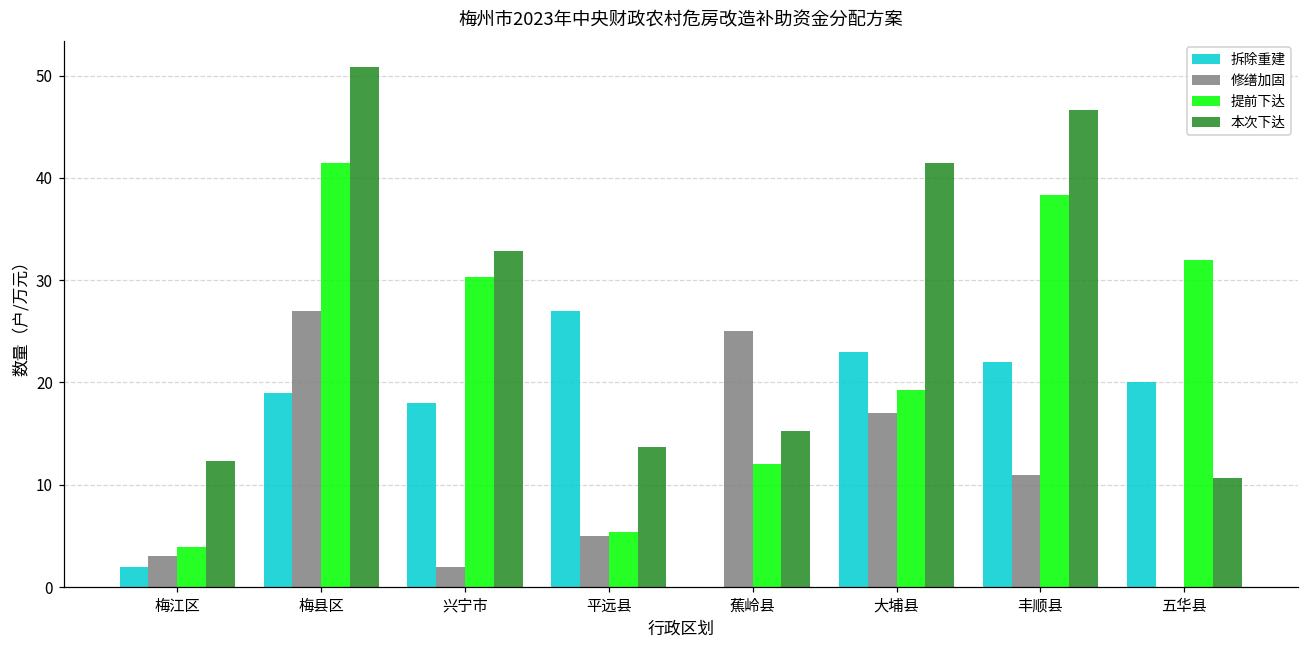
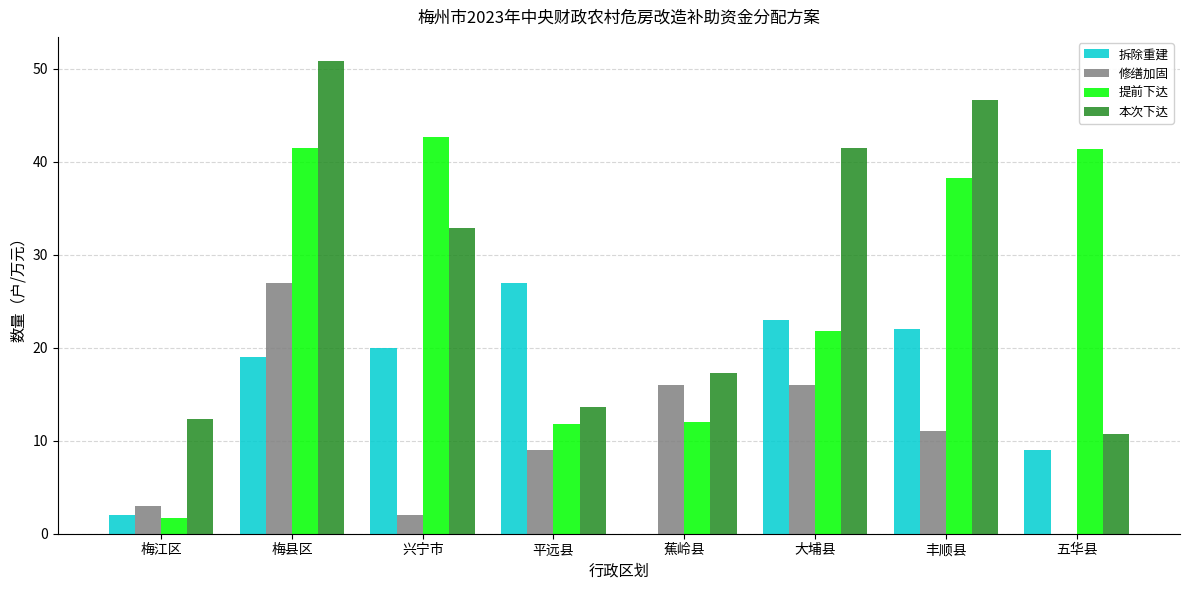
  {
    "拆除重建": {
      "梅江区": 2,
      "梅县区": 19,
-     "兴宁市": 18,
+     "兴宁市": 20,
      "平远县": 27,
      "蕉岭县": 0,
      "大埔县": 23,
      "丰顺县": 22,
-     "五华县": 20
+     "五华县": 9
    },
    "修缮加固": {
      "梅江区": 3,
      "梅县区": 27,
      "兴宁市": 2,
-     "平远县": 5,
-     "蕉岭县": 25,
-     "大埔县": 17,
+     "平远县": 9,
+     "蕉岭县": 16,
+     "大埔县": 16,
      "丰顺县": 11,
      "五华县": 0
    },
    "提前下达": {
-     "梅江区": 4,
+     "梅江区": 2,
      "梅县区": 42,
-     "兴宁市": 30,
-     "平远县": 5,
+     "兴宁市": 43,
+     "平远县": 12,
      "蕉岭县": 12,
-     "大埔县": 19,
+     "大埔县": 22,
      "丰顺县": 38,
-     "五华县": 32
+     "五华县": 41
    },
    "本次下达": {
      "梅江区": 12,
      "梅县区": 51,
      "兴宁市": 33,
      "平远县": 14,
-     "蕉岭县": 15,
+     "蕉岭县": 17,
      "大埔县": 41,
      "丰顺县": 47,
      "五华县": 11
    }
  }
